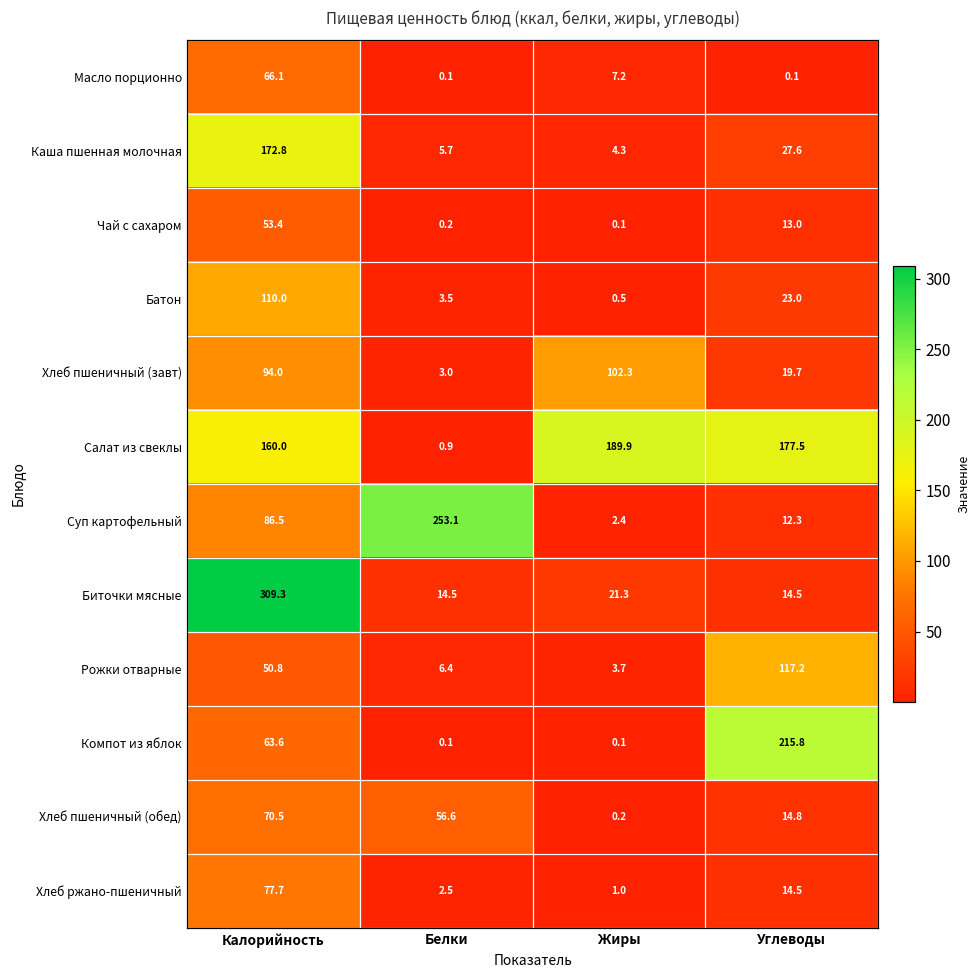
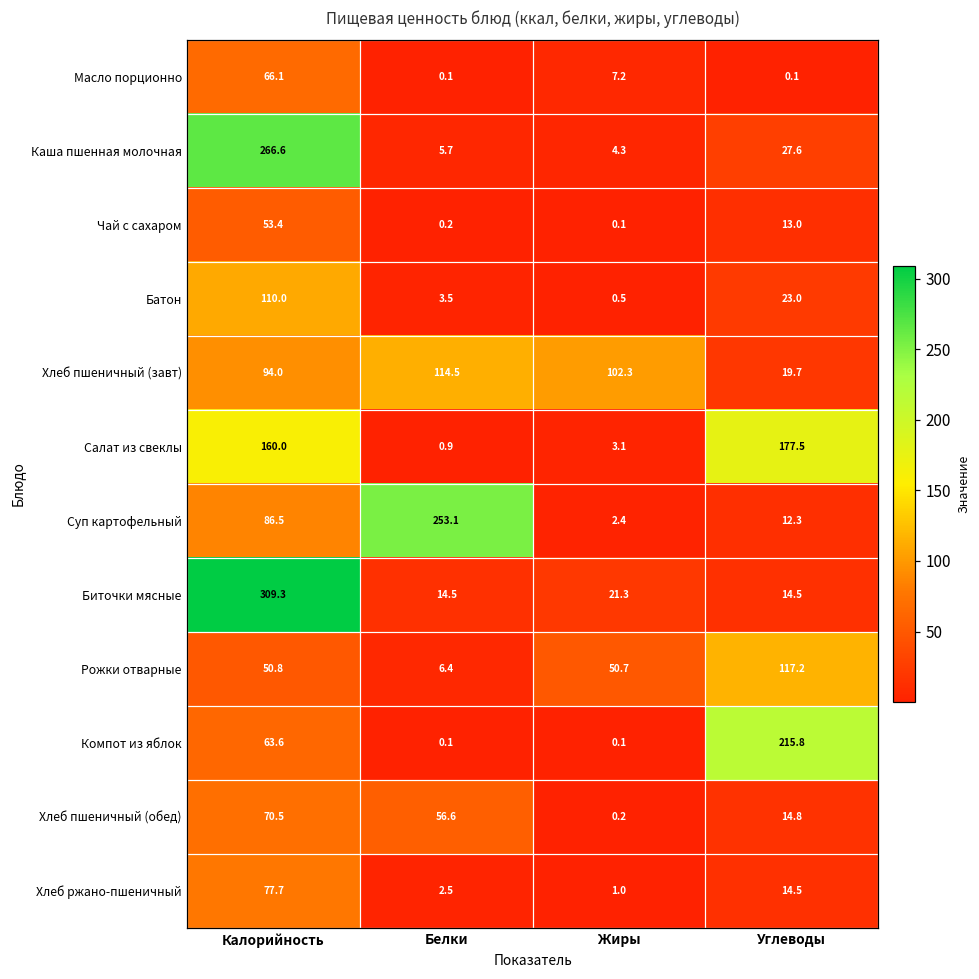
  {
    "Масло порционно": {
      "Калорийность": 66.1,
      "Белки": 0.1,
      "Жиры": 7.2,
      "Углеводы": 0.1
    },
    "Каша пшенная молочная": {
-     "Калорийность": 172.8,
+     "Калорийность": 266.6,
      "Белки": 5.7,
      "Жиры": 4.3,
      "Углеводы": 27.6
    },
    "Чай с сахаром": {
      "Калорийность": 53.4,
      "Белки": 0.2,
      "Жиры": 0.1,
      "Углеводы": 13.0
    },
    "Батон": {
      "Калорийность": 110.0,
      "Белки": 3.5,
      "Жиры": 0.5,
      "Углеводы": 23.0
    },
    "Хлеб пшеничный (завт)": {
      "Калорийность": 94.0,
-     "Белки": 3.0,
+     "Белки": 114.5,
      "Жиры": 102.3,
      "Углеводы": 19.7
    },
    "Салат из свеклы": {
      "Калорийность": 160.0,
      "Белки": 0.9,
-     "Жиры": 189.9,
+     "Жиры": 3.1,
      "Углеводы": 177.5
    },
    "Суп картофельный": {
      "Калорийность": 86.5,
      "Белки": 253.1,
      "Жиры": 2.4,
      "Углеводы": 12.3
    },
    "Биточки мясные": {
      "Калорийность": 309.3,
      "Белки": 14.5,
      "Жиры": 21.3,
      "Углеводы": 14.5
    },
    "Рожки отварные": {
      "Калорийность": 50.8,
      "Белки": 6.4,
-     "Жиры": 3.7,
+     "Жиры": 50.7,
      "Углеводы": 117.2
    },
    "Компот из яблок": {
      "Калорийность": 63.6,
      "Белки": 0.1,
      "Жиры": 0.1,
      "Углеводы": 215.8
    },
    "Хлеб пшеничный (обед)": {
      "Калорийность": 70.5,
      "Белки": 56.6,
      "Жиры": 0.2,
      "Углеводы": 14.8
    },
    "Хлеб ржано-пшеничный": {
      "Калорийность": 77.7,
      "Белки": 2.5,
      "Жиры": 1.0,
      "Углеводы": 14.5
    }
  }
